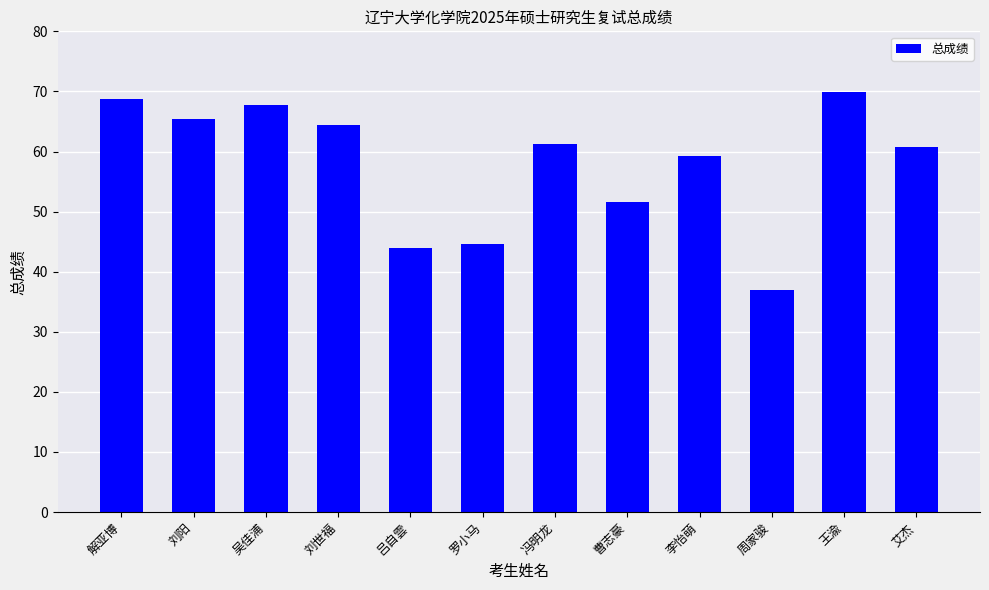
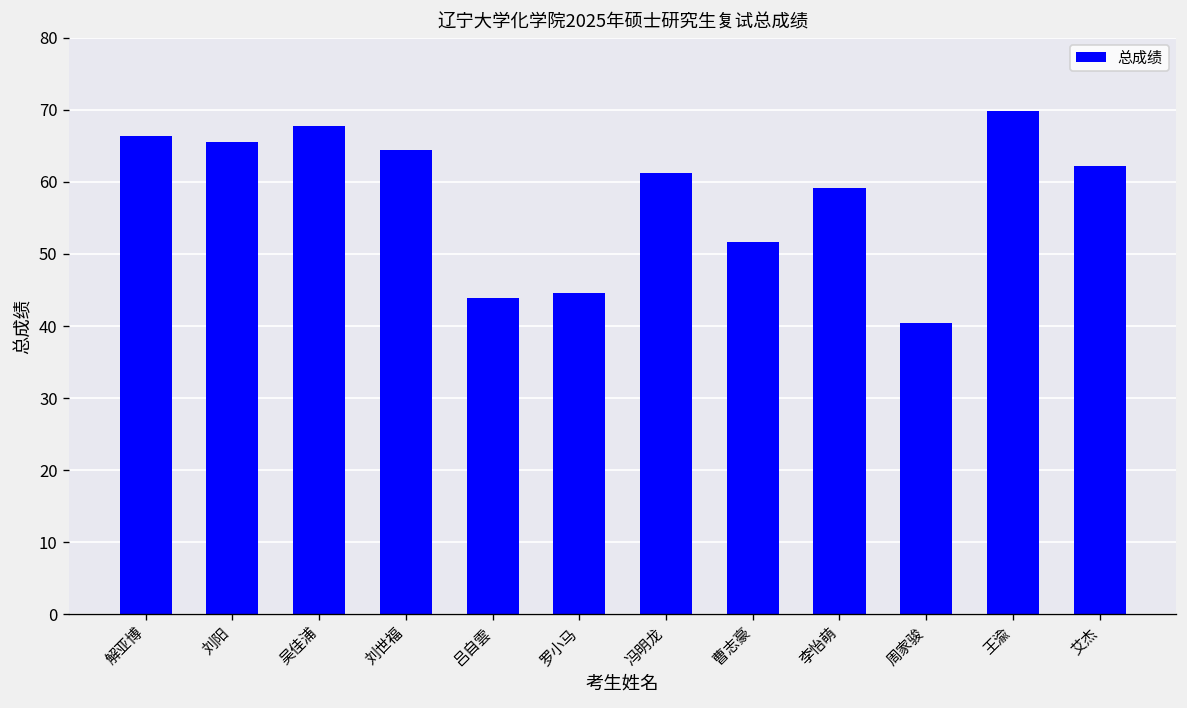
  {
-   "解亚博": 69,
+   "解亚博": 66,
    "刘阳": 65,
    "吴佳浦": 68,
    "刘世福": 64,
    "吕自雲": 44,
    "罗小马": 45,
    "冯明龙": 61,
    "曹志豪": 52,
    "李怡萌": 59,
-   "周家骏": 37,
+   "周家骏": 40,
    "王渝": 70,
-   "艾杰": 61
+   "艾杰": 62
  }
